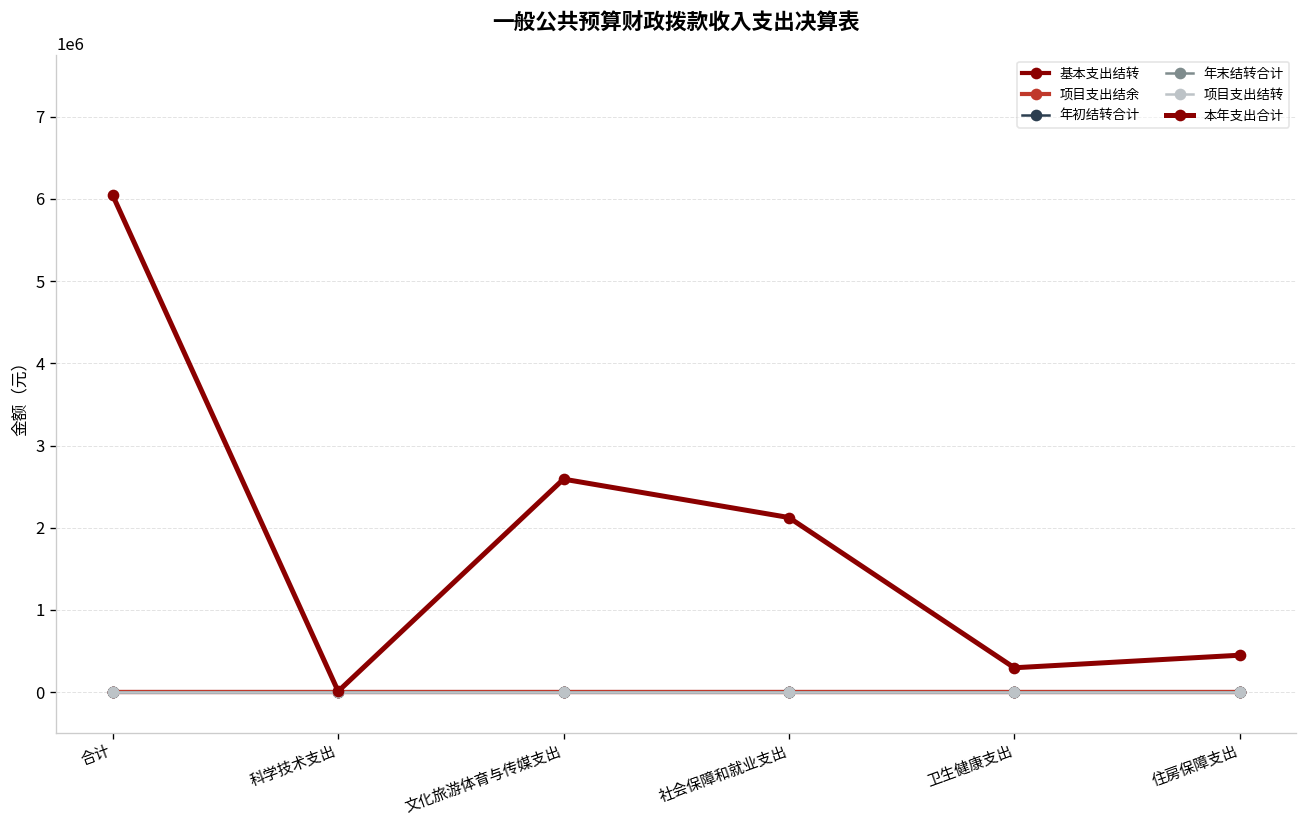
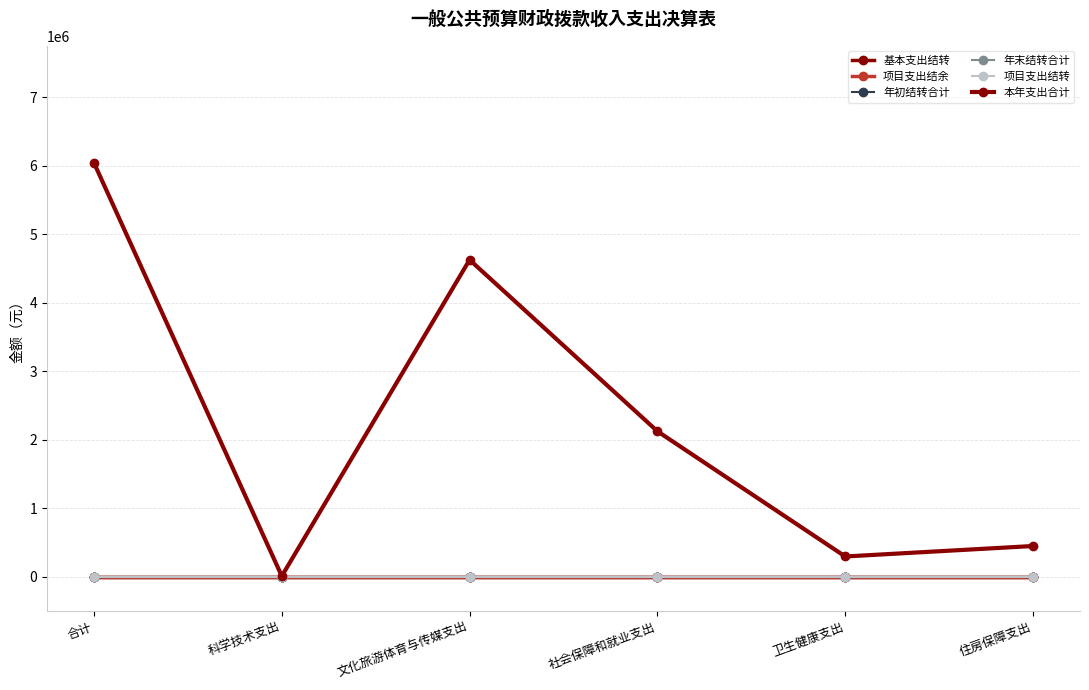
  {
    "项目支出结转": {
      "合计": 0,
      "文化旅游体育与传媒支出": 0,
      "社会保障和就业支出": 0,
      "卫生健康支出": 0,
      "住房保障支出": 0
    },
    "本年支出合计": {
      "合计": 6000000,
-     "文化旅游体育与传媒支出": 2600000,
+     "文化旅游体育与传媒支出": 4600000,
      "社会保障和就业支出": 2100000,
      "卫生健康支出": 300000,
      "住房保障支出": 400000
    }
  }
